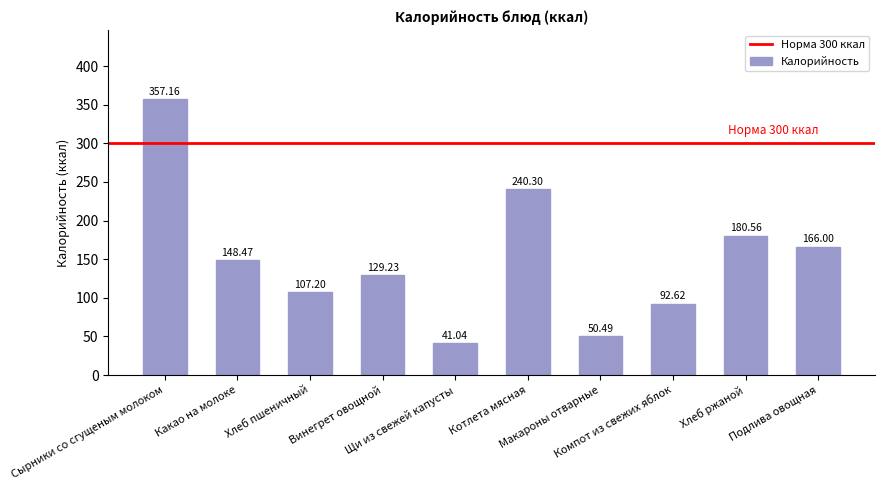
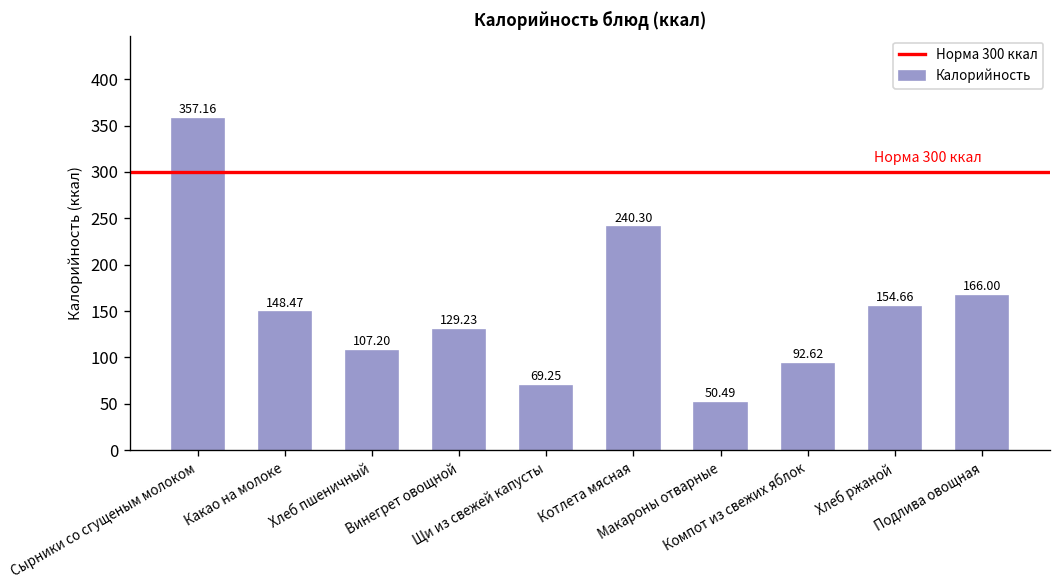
  {
    "Сырники со сгущеным молоком": 357.16,
    "Какао на молоке": 148.47,
    "Хлеб пшеничный": 107.20,
    "Винегрет овощной": 129.23,
-   "Щи из свежей капусты": 41.04,
+   "Щи из свежей капусты": 69.25,
    "Котлета мясная": 240.30,
    "Макароны отварные": 50.49,
    "Компот из свежих яблок": 92.62,
-   "Хлеб ржаной": 180.56,
+   "Хлеб ржаной": 154.66,
    "Подлива овощная": 166.00
  }
